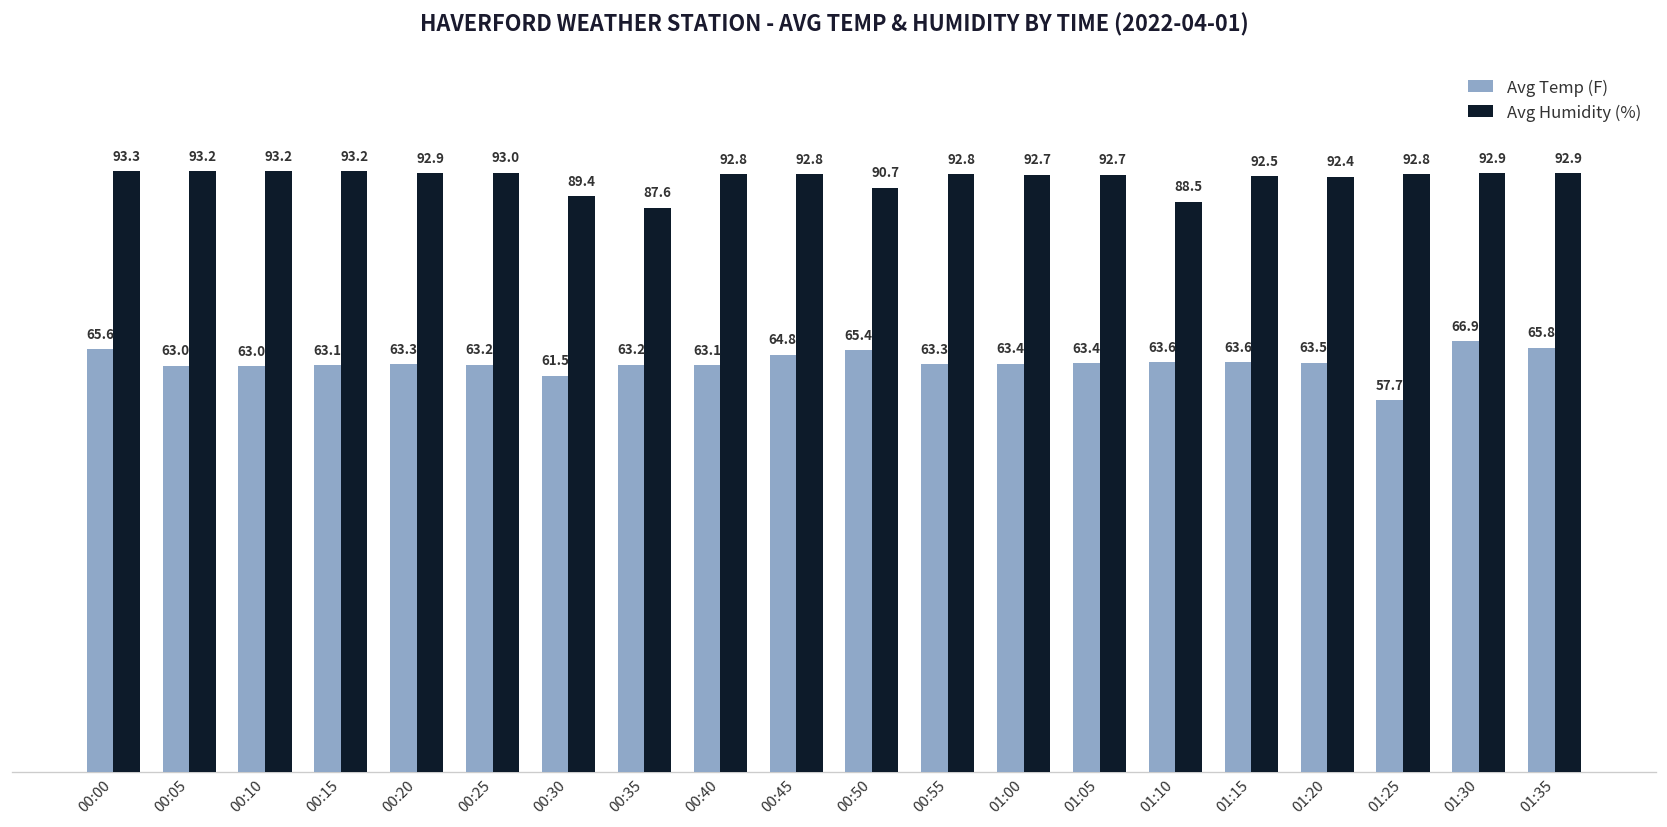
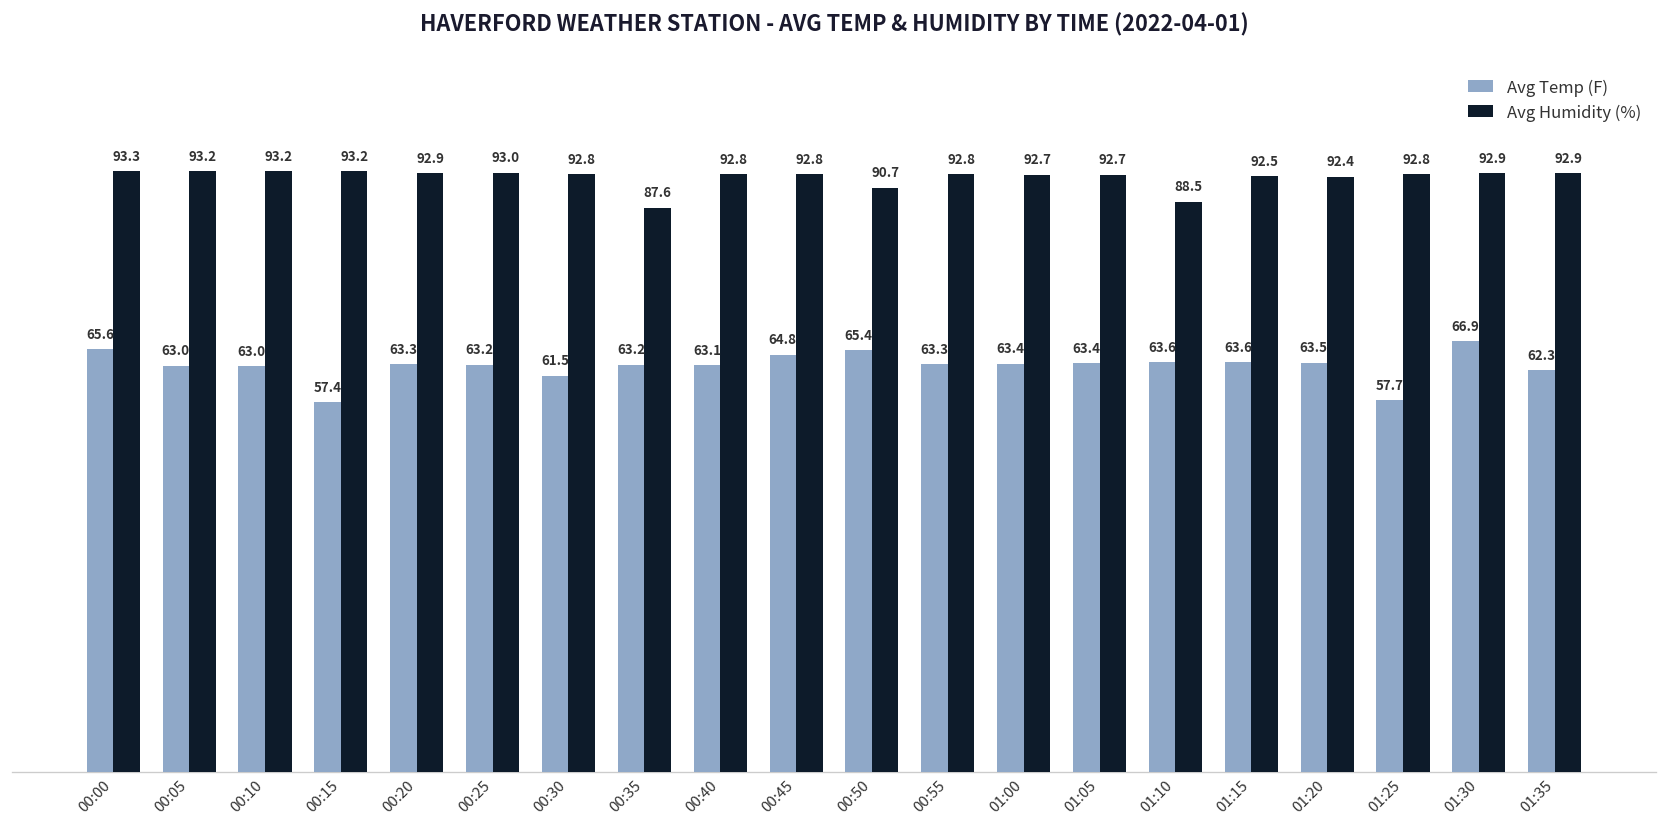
  {
    "Avg Temp (F)": {
      "00:00": 65.6,
      "00:05": 63.0,
      "00:10": 63.0,
-     "00:15": 63.1,
+     "00:15": 57.4,
      "00:20": 63.3,
      "00:25": 63.2,
      "00:30": 61.5,
      "00:35": 63.2,
      "00:40": 63.1,
      "00:45": 64.8,
      "00:50": 65.4,
      "00:55": 63.3,
      "01:00": 63.4,
      "01:05": 63.4,
      "01:10": 63.6,
      "01:15": 63.6,
      "01:20": 63.5,
      "01:25": 57.7,
      "01:30": 66.9,
-     "01:35": 65.8
+     "01:35": 62.3
    },
    "Avg Humidity (%)": {
      "00:00": 93.3,
      "00:05": 93.2,
      "00:10": 93.2,
      "00:15": 93.2,
      "00:20": 92.9,
      "00:25": 93.0,
-     "00:30": 89.4,
+     "00:30": 92.8,
      "00:35": 87.6,
      "00:40": 92.8,
      "00:45": 92.8,
      "00:50": 90.7,
      "00:55": 92.8,
      "01:00": 92.7,
      "01:05": 92.7,
      "01:10": 88.5,
      "01:15": 92.5,
      "01:20": 92.4,
      "01:25": 92.8,
      "01:30": 92.9,
      "01:35": 92.9
    }
  }
